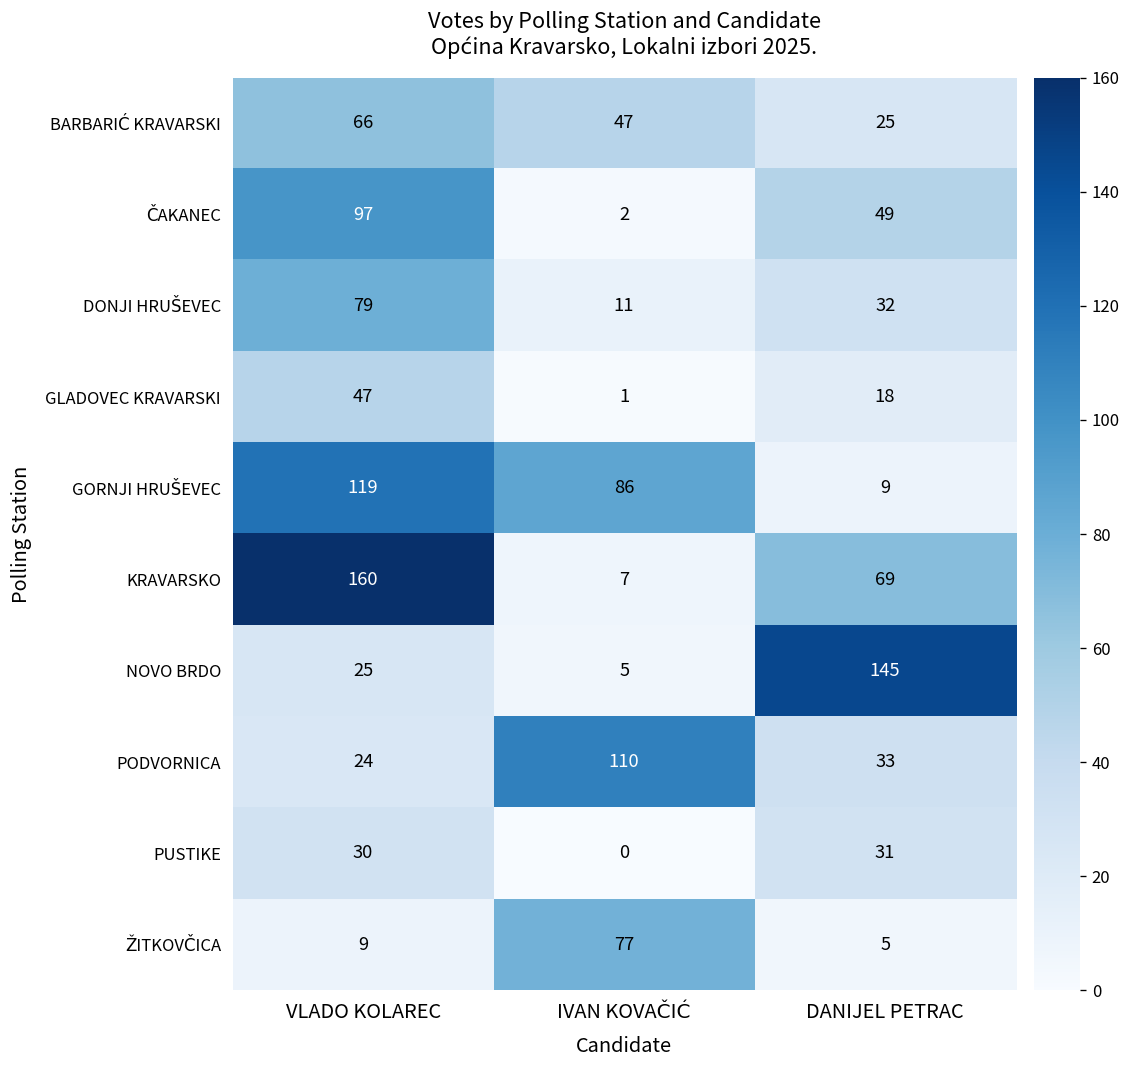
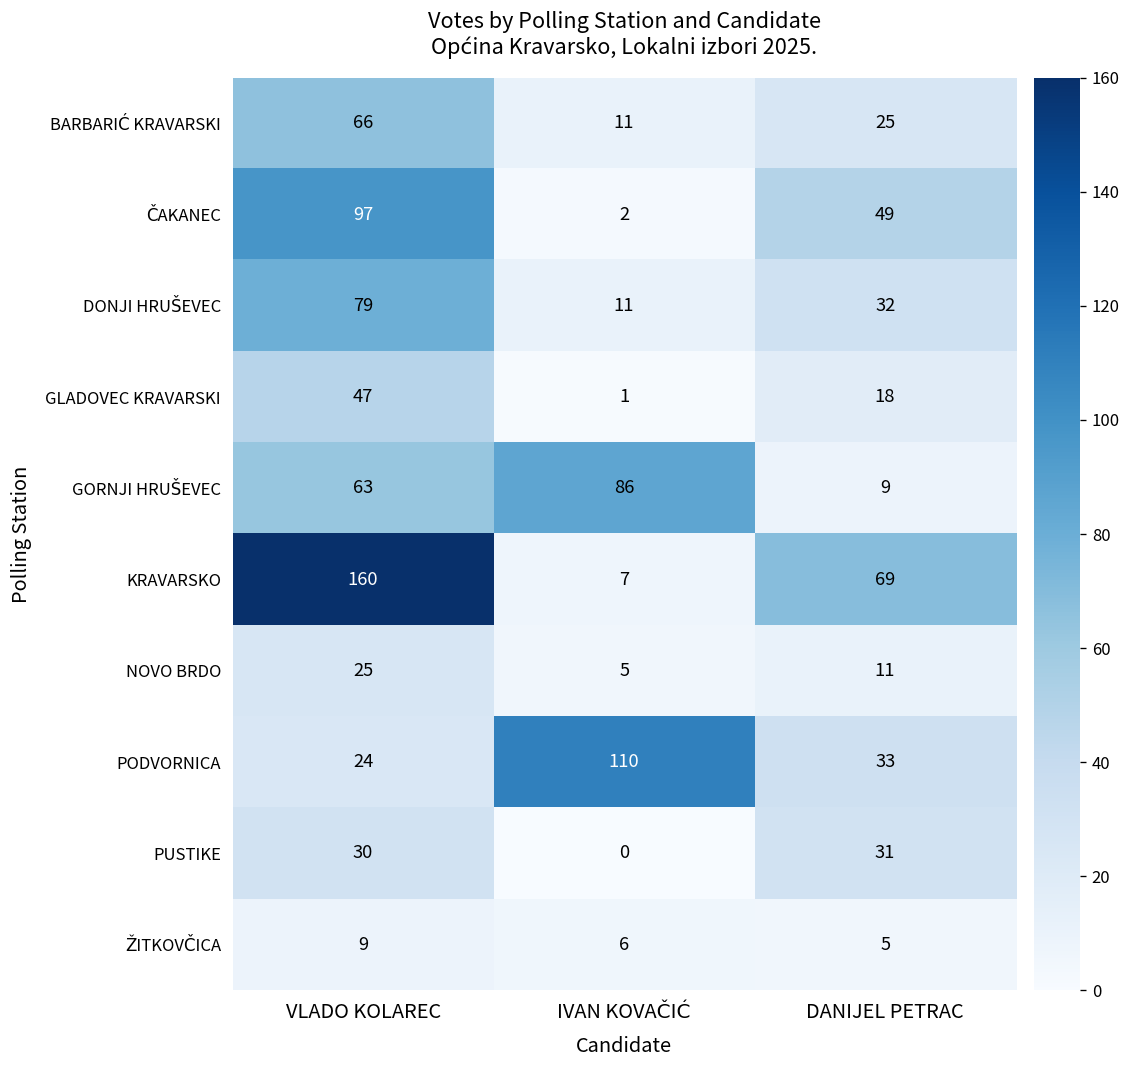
  {
    "BARBARIĆ KRAVARSKI": {
      "VLADO KOLAREC": 66,
-     "IVAN KOVAČIĆ": 47,
+     "IVAN KOVAČIĆ": 11,
      "DANIJEL PETRAC": 25
    },
    "ČAKANEC": {
      "VLADO KOLAREC": 97,
      "IVAN KOVAČIĆ": 2,
      "DANIJEL PETRAC": 49
    },
    "DONJI HRUŠEVEC": {
      "VLADO KOLAREC": 79,
      "IVAN KOVAČIĆ": 11,
      "DANIJEL PETRAC": 32
    },
    "GLADOVEC KRAVARSKI": {
      "VLADO KOLAREC": 47,
      "IVAN KOVAČIĆ": 1,
      "DANIJEL PETRAC": 18
    },
    "GORNJI HRUŠEVEC": {
-     "VLADO KOLAREC": 119,
+     "VLADO KOLAREC": 63,
      "IVAN KOVAČIĆ": 86,
      "DANIJEL PETRAC": 9
    },
    "KRAVARSKO": {
      "VLADO KOLAREC": 160,
      "IVAN KOVAČIĆ": 7,
      "DANIJEL PETRAC": 69
    },
    "NOVO BRDO": {
      "VLADO KOLAREC": 25,
      "IVAN KOVAČIĆ": 5,
-     "DANIJEL PETRAC": 145
+     "DANIJEL PETRAC": 11
    },
    "PODVORNICA": {
      "VLADO KOLAREC": 24,
      "IVAN KOVAČIĆ": 110,
      "DANIJEL PETRAC": 33
    },
    "PUSTIKE": {
      "VLADO KOLAREC": 30,
      "IVAN KOVAČIĆ": 0,
      "DANIJEL PETRAC": 31
    },
    "ŽITKOVČICA": {
      "VLADO KOLAREC": 9,
-     "IVAN KOVAČIĆ": 77,
+     "IVAN KOVAČIĆ": 6,
      "DANIJEL PETRAC": 5
    }
  }
